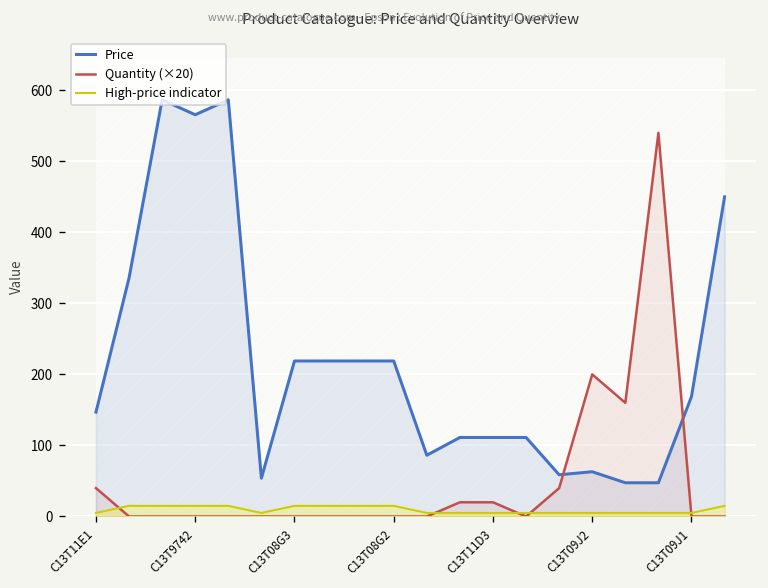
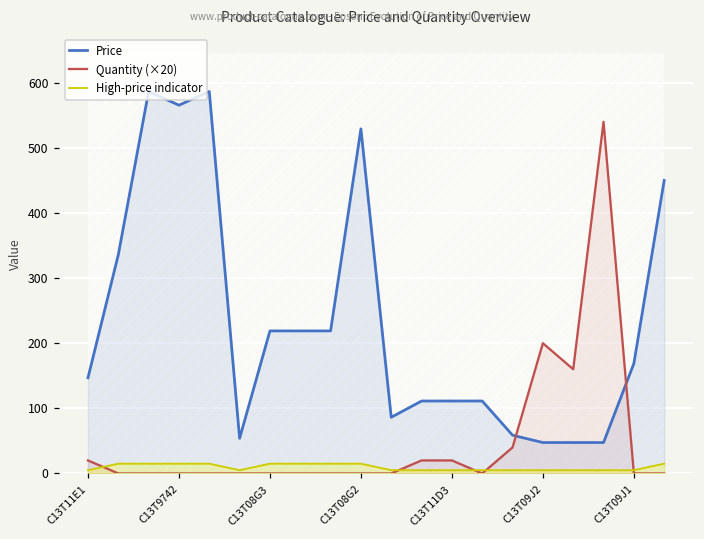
  {
    "Price": {
      "C13T11E1": 150,
      "C13T9742": 570,
      "C13T08G3": 220,
-     "C13T08G2": 220,
+     "C13T08G2": 530,
      "C13T11D3": 110,
-     "C13T09J2": 60,
+     "C13T09J2": 50,
      "C13T09J1": 170
    },
    "Quantity (×20)": {
-     "C13T11E1": 40,
+     "C13T11E1": 20,
      "C13T9742": 0,
      "C13T08G3": 0,
      "C13T08G2": 0,
      "C13T11D3": 20,
      "C13T09J2": 200,
      "C13T09J1": 0
    },
    "High-price indicator": {
      "C13T11E1": 10,
      "C13T9742": 20,
      "C13T08G3": 20,
      "C13T08G2": 20,
      "C13T11D3": 10,
      "C13T09J2": 10,
      "C13T09J1": 10
    }
  }
